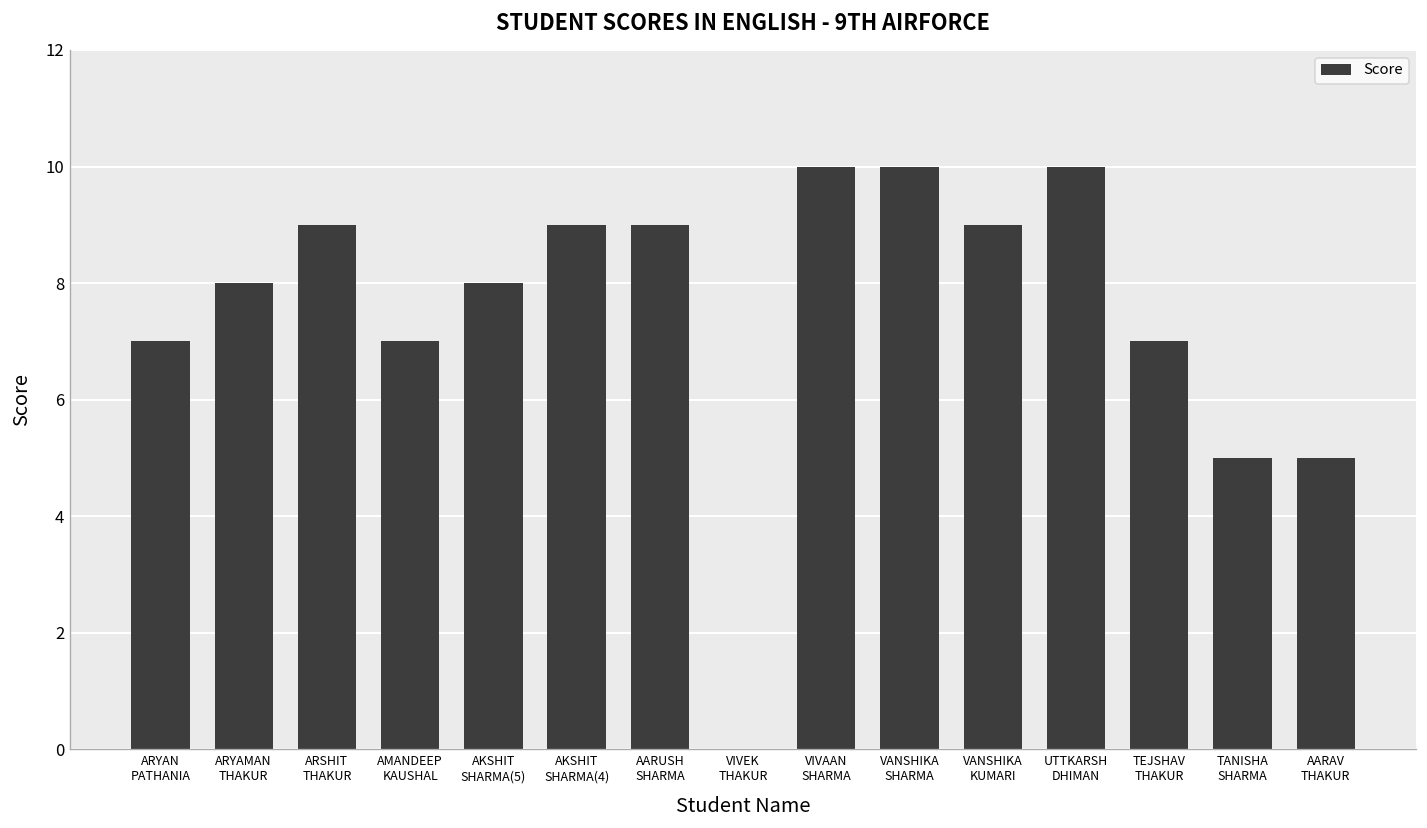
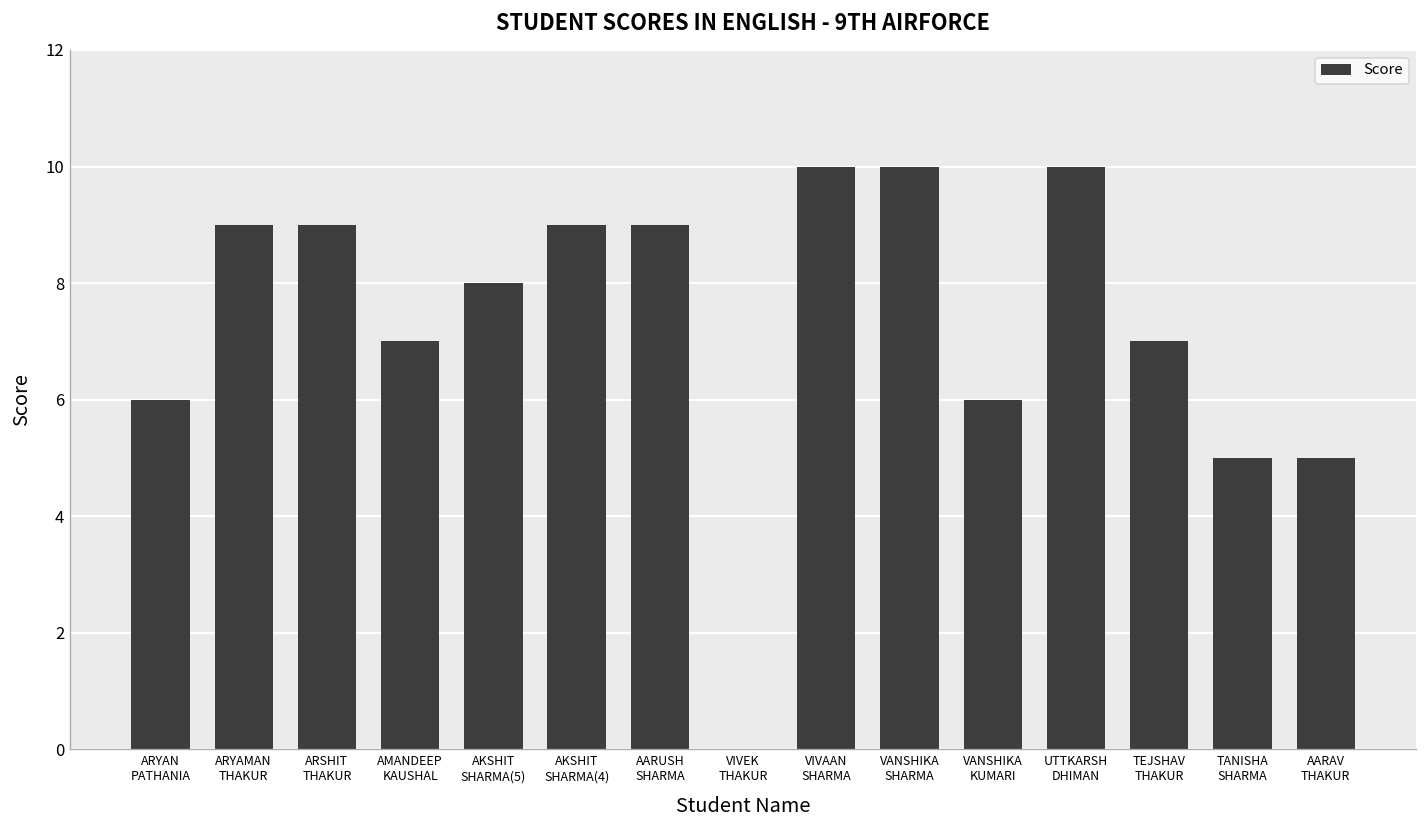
  {
-   "ARYAN PATHANIA": 7,
-   "ARYAMAN THAKUR": 8,
+   "ARYAN PATHANIA": 6,
+   "ARYAMAN THAKUR": 9,
    "ARSHIT THAKUR": 9,
    "AMANDEEP KAUSHAL": 7,
    "AKSHIT SHARMA(5)": 8,
    "AKSHIT SHARMA(4)": 9,
    "AARUSH SHARMA": 9,
    "VIVEK THAKUR": 0,
    "VIVAAN SHARMA": 10,
    "VANSHIKA SHARMA": 10,
-   "VANSHIKA KUMARI": 9,
+   "VANSHIKA KUMARI": 6,
    "UTTKARSH DHIMAN": 10,
    "TEJSHAV THAKUR": 7,
    "TANISHA SHARMA": 5,
    "AARAV THAKUR": 5
  }
